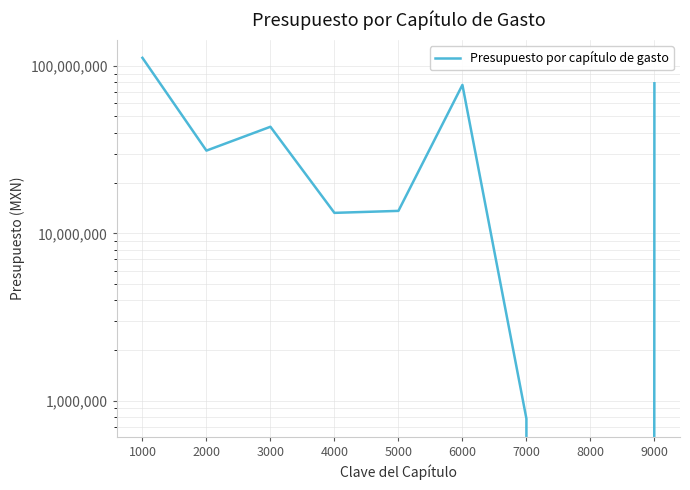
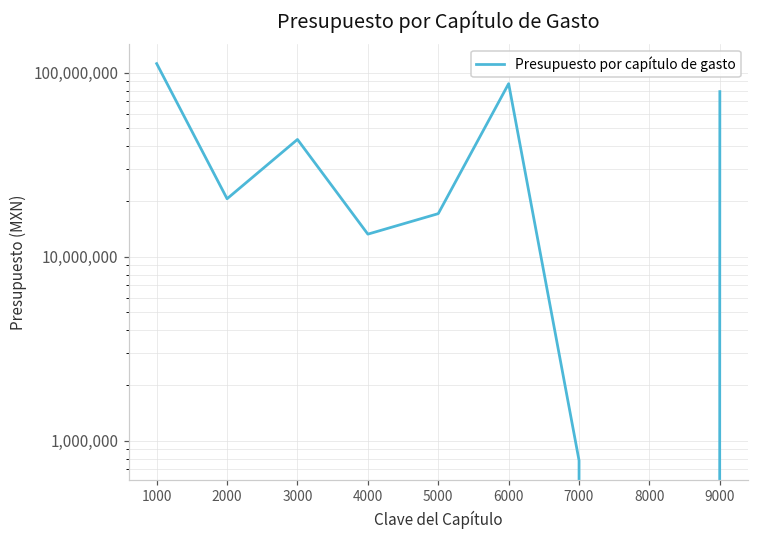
  {
    "1000": "110,000,000",
-   "2000": "31,000,000",
+   "2000": "21,000,000",
    "3000": "43,000,000",
    "4000": "13,000,000",
-   "5000": "14,000,000",
-   "6000": "80,000,000",
+   "5000": "17,000,000",
+   "6000": "90,000,000",
    "7000": "800,000",
    "9000": "80,000,000"
  }
